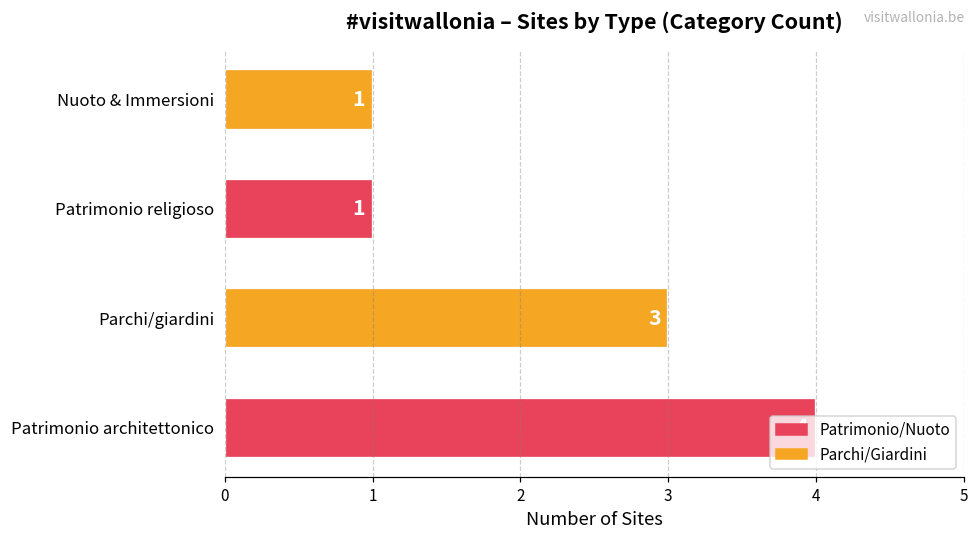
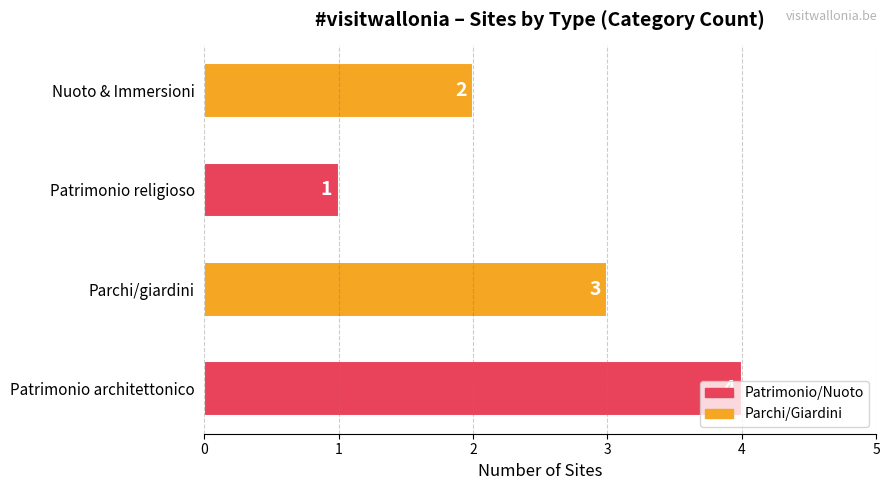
  {
-   "Nuoto & Immersioni": 1,
+   "Nuoto & Immersioni": 2,
    "Patrimonio religioso": 1,
    "Parchi/giardini": 3
  }
